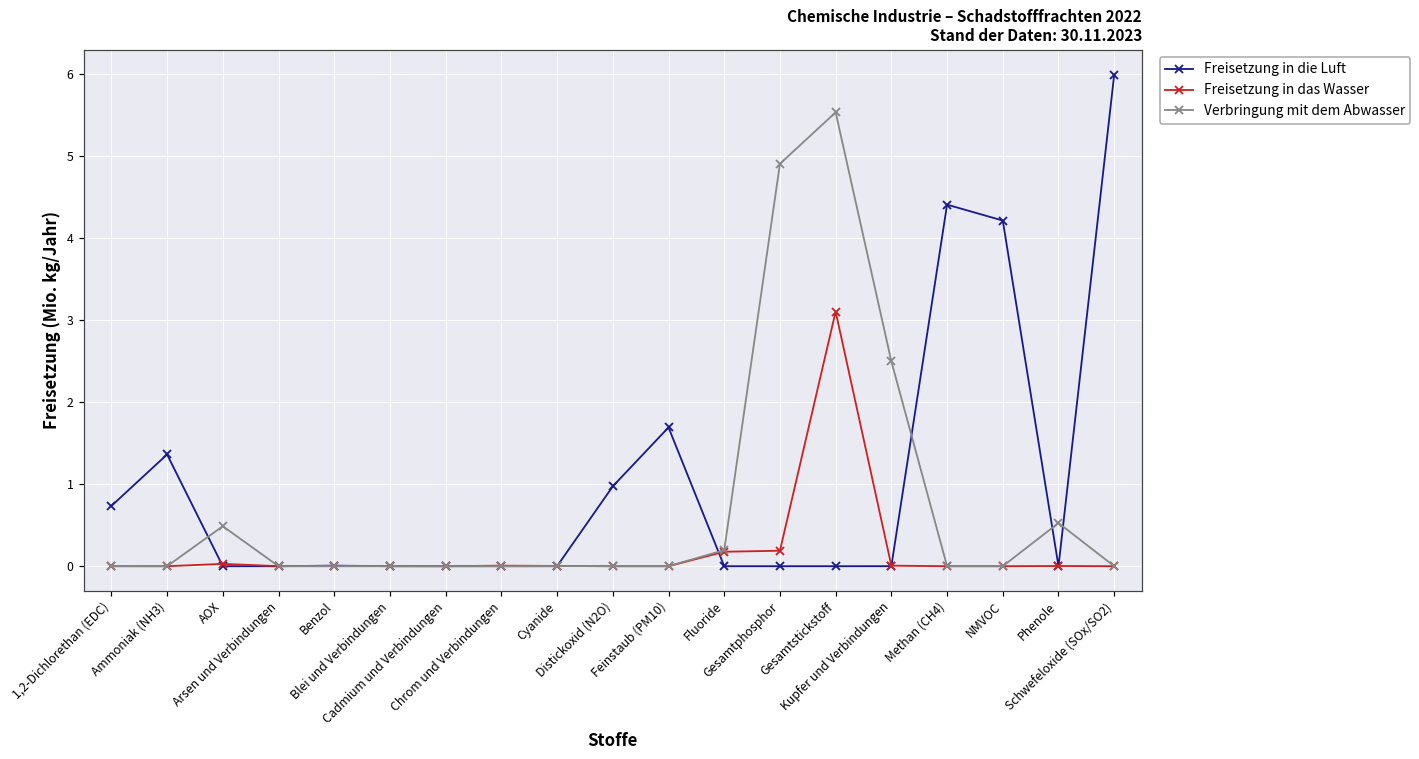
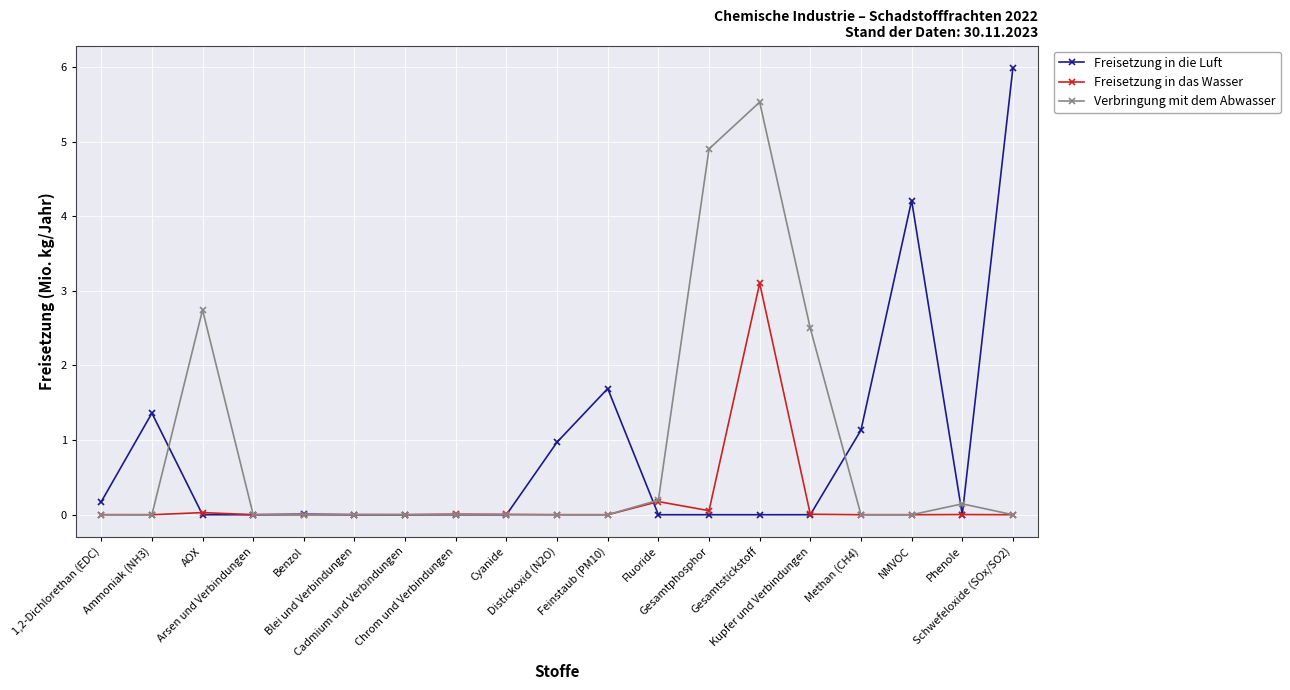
  {
    "Freisetzung in die Luft": {
-     "1,2-Dichlorethan (EDC)": 0.7,
+     "1,2-Dichlorethan (EDC)": 0.2,
      "Ammoniak (NH3)": 1.4,
      "Distickoxid (N2O)": 1.0,
      "Feinstaub (PM10)": 1.7,
      "Fluoride": 0.0,
      "Gesamtphosphor": 0.0,
      "Gesamtstickstoff": 0.0,
-     "Methan (CH4)": 4.4,
+     "Methan (CH4)": 1.1,
      "NMVOC": 4.2,
      "Schwefeloxide (SOx/SO2)": 6.0
    },
    "Freisetzung in das Wasser": {
-     "Gesamtphosphor": 0.2,
+     "Gesamtphosphor": 0.1,
      "Gesamtstickstoff": 3.1
    },
    "Verbringung mit dem Abwasser": {
-     "AOX": 0.5,
+     "AOX": 2.7,
      "Gesamtphosphor": 4.9,
      "Gesamtstickstoff": 5.5,
      "Kupfer und Verbindungen": 2.5,
-     "Phenole": 0.5
+     "Phenole": 0.1
    }
  }
